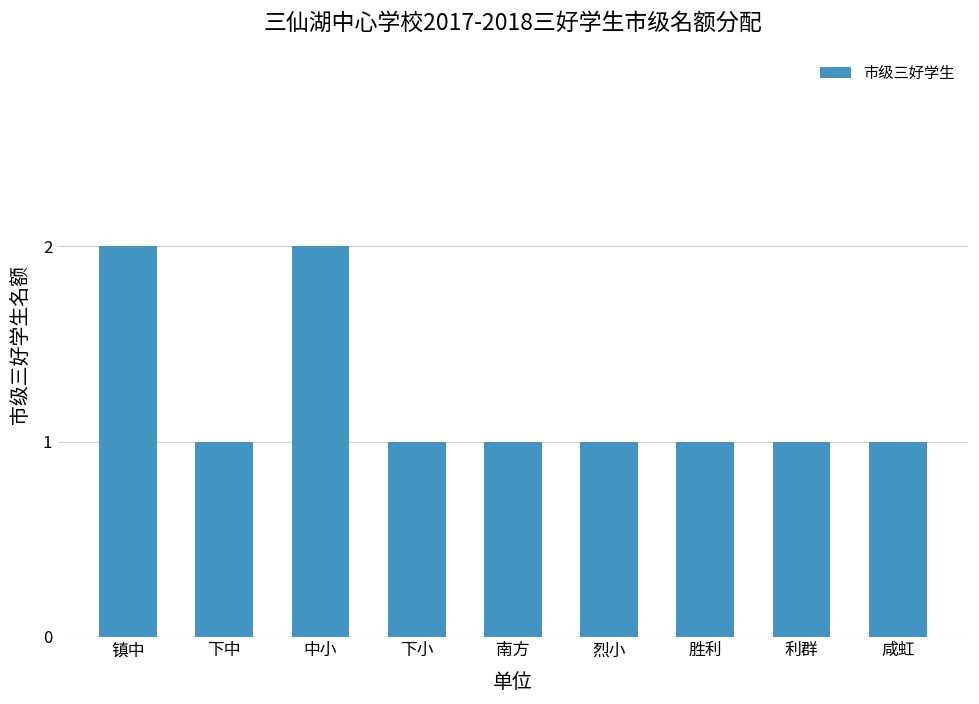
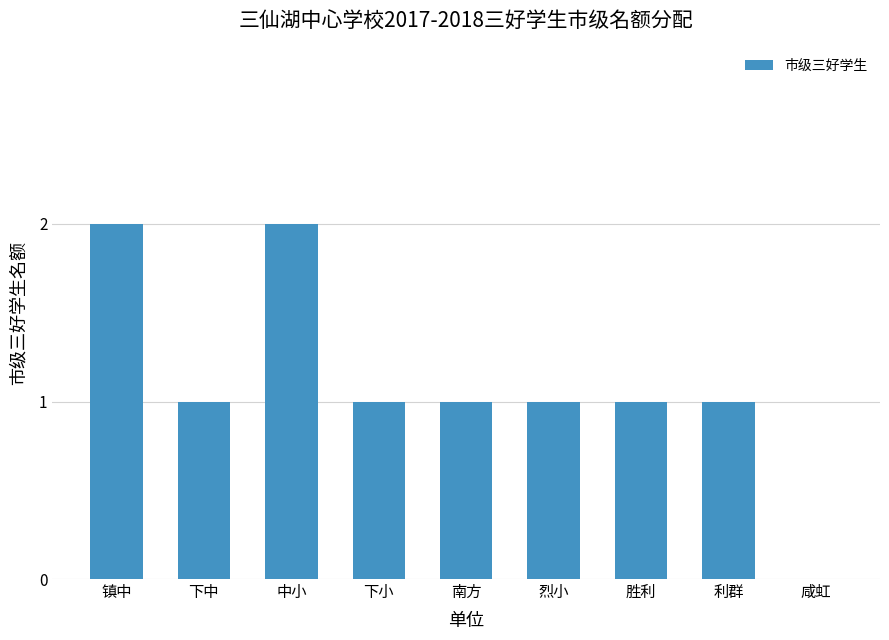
  {
    "镇中": 2,
    "下中": 1,
    "中小": 2,
    "下小": 1,
    "南方": 1,
    "烈小": 1,
    "胜利": 1,
    "利群": 1,
-   "咸虹": 1
+   "咸虹": 0
  }
